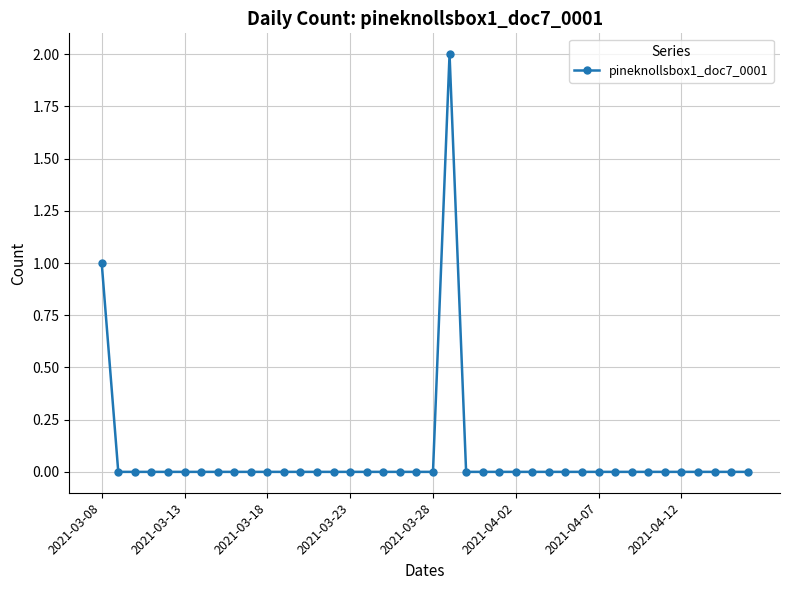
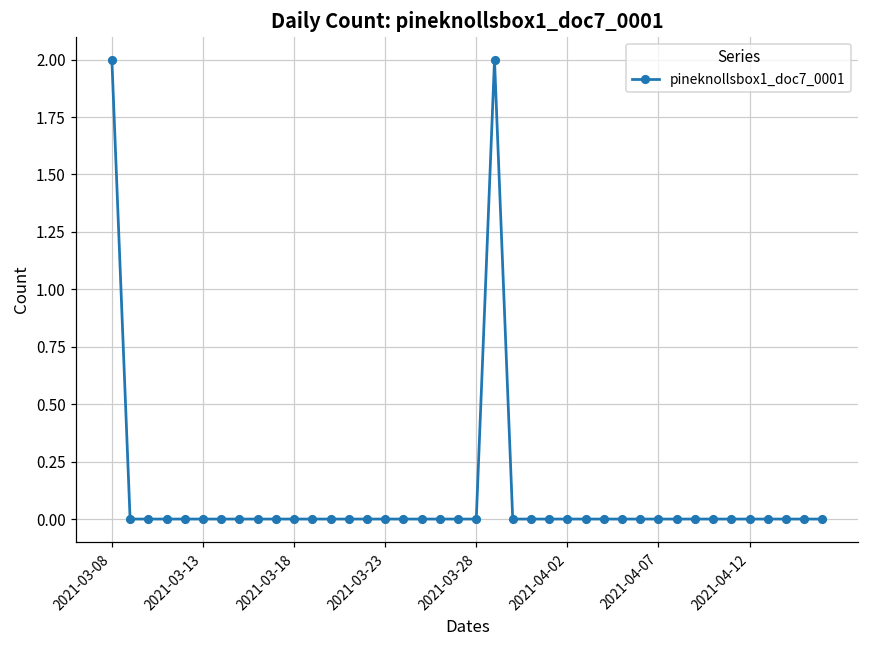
  {
-   "2021-03-08": 1,
+   "2021-03-08": 2,
    "2021-03-13": 0,
    "2021-03-18": 0,
    "2021-03-23": 0,
    "2021-03-28": 0,
    "2021-04-02": 0,
    "2021-04-07": 0,
    "2021-04-12": 0
  }
